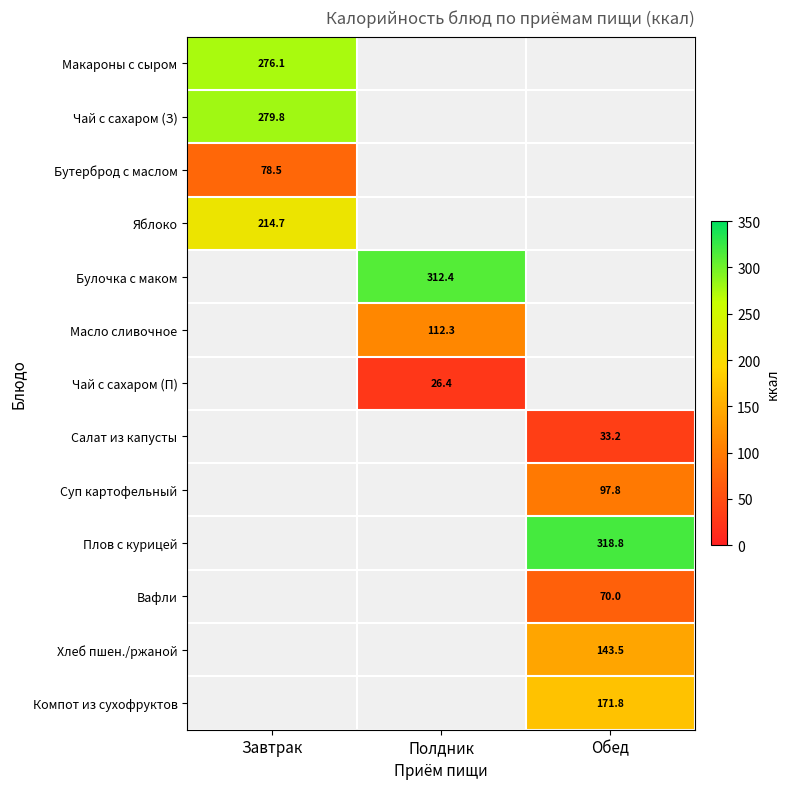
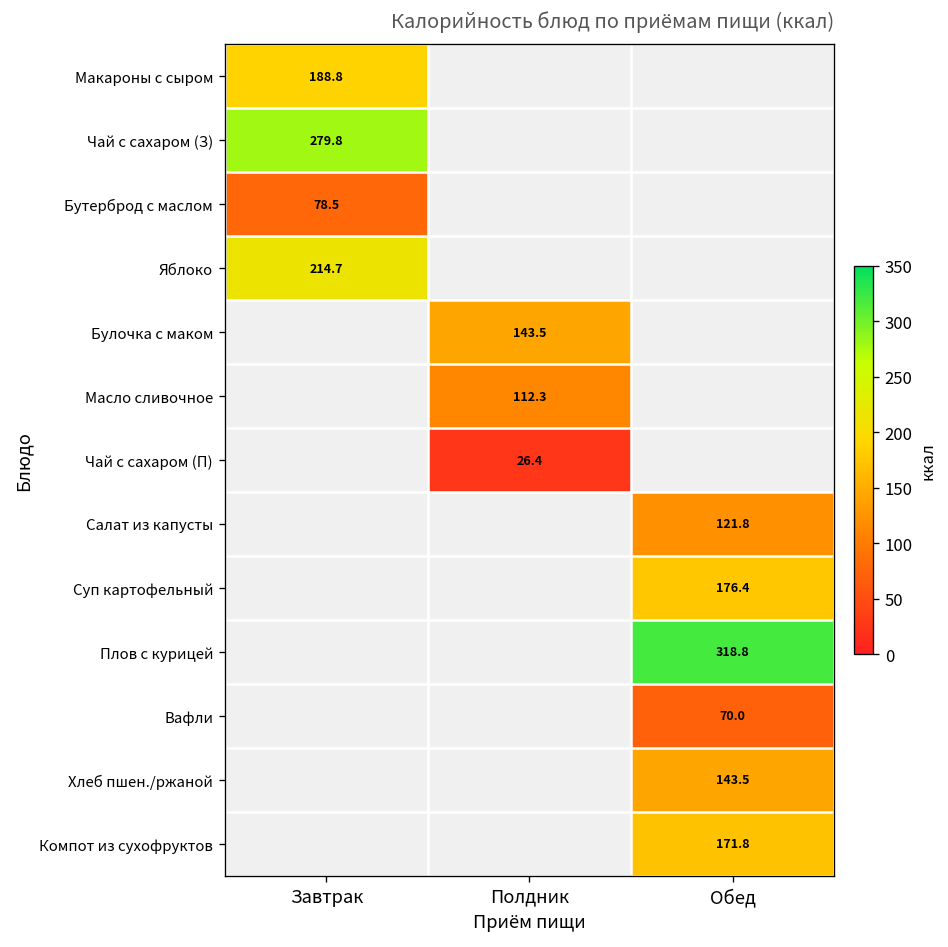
  {
    "Макароны с сыром": {
-     "Завтрак": 276.1
+     "Завтрак": 188.8
    },
    "Чай с сахаром (З)": {
      "Завтрак": 279.8
    },
    "Бутерброд с маслом": {
      "Завтрак": 78.5
    },
    "Яблоко": {
      "Завтрак": 214.7
    },
    "Булочка с маком": {
-     "Полдник": 312.4
+     "Полдник": 143.5
    },
    "Масло сливочное": {
      "Полдник": 112.3
    },
    "Чай с сахаром (П)": {
      "Полдник": 26.4
    },
    "Салат из капусты": {
-     "Обед": 33.2
+     "Обед": 121.8
    },
    "Суп картофельный": {
-     "Обед": 97.8
+     "Обед": 176.4
    },
    "Плов с курицей": {
      "Обед": 318.8
    },
    "Вафли": {
      "Обед": 70.0
    },
    "Хлеб пшен./ржаной": {
      "Обед": 143.5
    },
    "Компот из сухофруктов": {
      "Обед": 171.8
    }
  }
